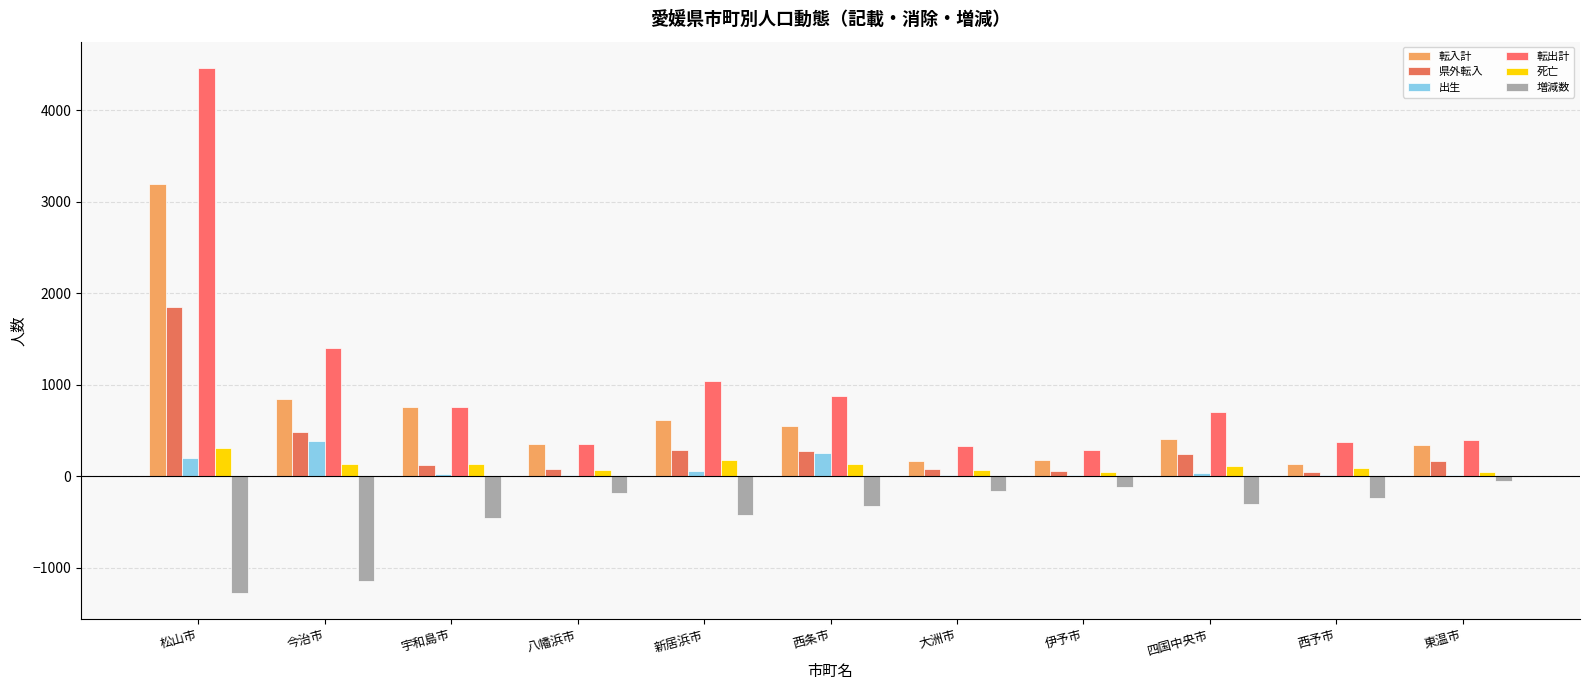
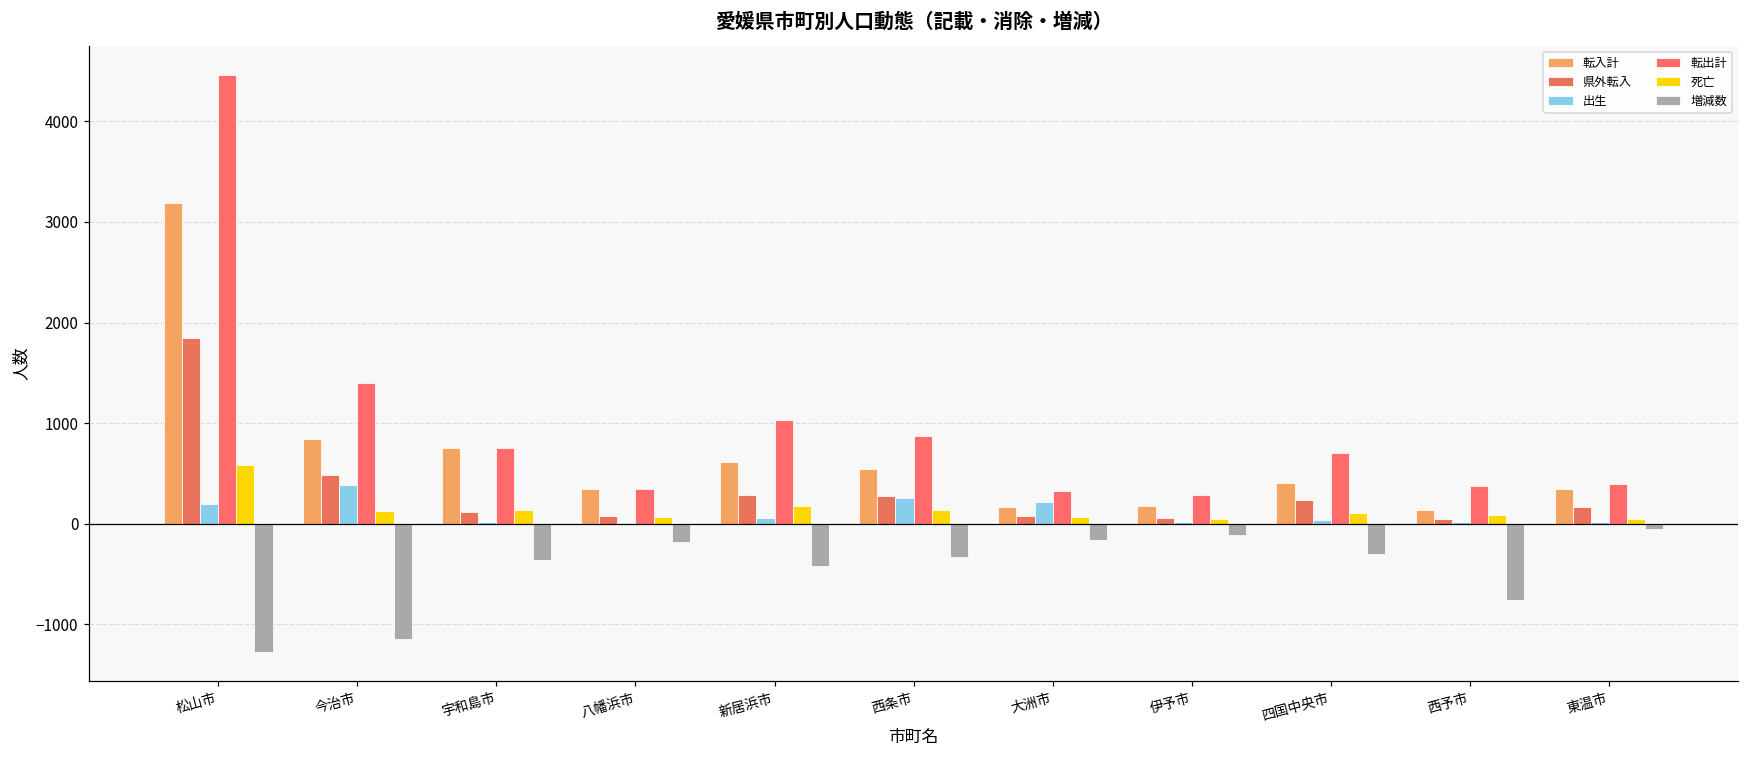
  {
    "出生": {
      "松山市": 200,
      "今治市": 400,
      "新居浜市": 100,
      "西条市": 300,
-     "大洲市": 0,
+     "大洲市": 200,
      "四国中央市": 0
    },
    "死亡": {
-     "松山市": 300,
+     "松山市": 600,
      "今治市": 100,
      "宇和島市": 100,
      "八幡浜市": 100,
      "新居浜市": 200,
      "西条市": 100,
      "大洲市": 100,
      "伊予市": 0,
      "四国中央市": 100,
      "西予市": 100,
      "東温市": 0
    },
    "増減数": {
      "松山市": -1300,
      "今治市": -1100,
-     "宇和島市": -500,
+     "宇和島市": -400,
      "八幡浜市": -200,
      "新居浜市": -400,
      "西条市": -300,
      "大洲市": -200,
      "伊予市": -100,
      "四国中央市": -300,
-     "西予市": -200,
+     "西予市": -800,
      "東温市": 0
    }
  }
